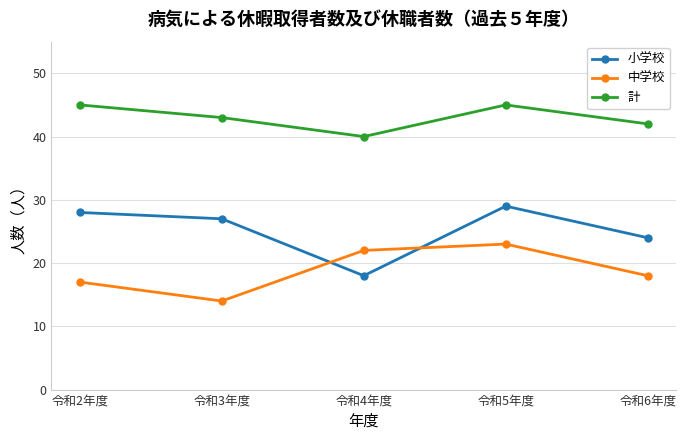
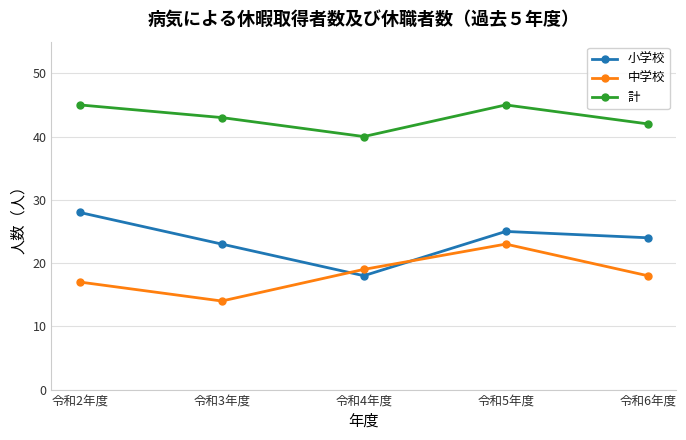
  {
    "小学校": {
      "令和2年度": 28,
-     "令和3年度": 27,
+     "令和3年度": 23,
      "令和4年度": 18,
-     "令和5年度": 29,
+     "令和5年度": 25,
      "令和6年度": 24
    },
    "中学校": {
      "令和2年度": 17,
      "令和3年度": 14,
-     "令和4年度": 22,
+     "令和4年度": 19,
      "令和5年度": 23,
      "令和6年度": 18
    },
    "計": {
      "令和2年度": 45,
      "令和3年度": 43,
      "令和4年度": 40,
      "令和5年度": 45,
      "令和6年度": 42
    }
  }
